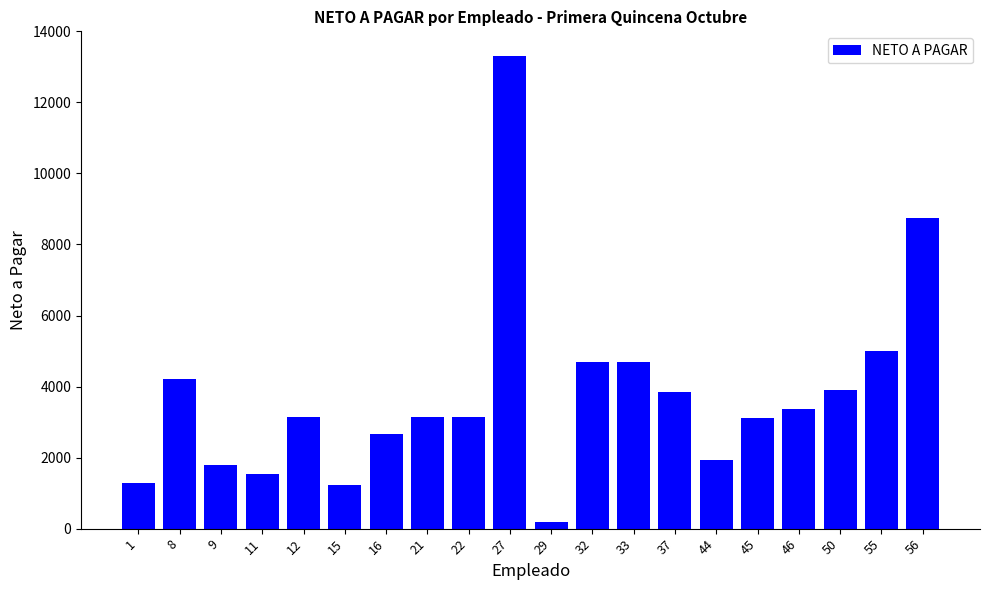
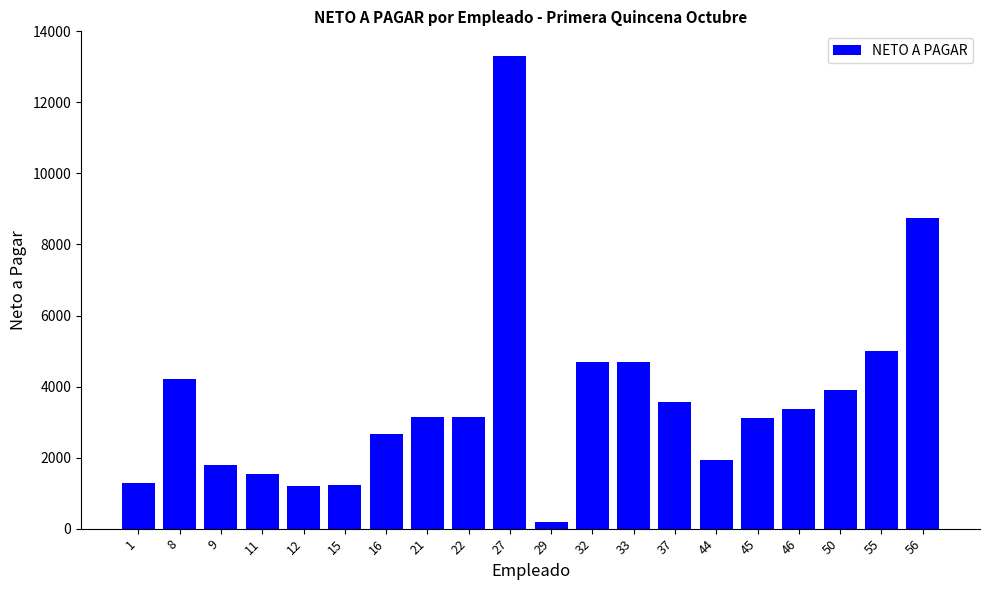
  {
    "1": 1300,
    "8": 4200,
    "9": 1800,
    "11": 1500,
-   "12": 3200,
+   "12": 1200,
    "15": 1200,
    "16": 2700,
    "21": 3200,
    "22": 3200,
    "27": 13300,
    "29": 200,
    "32": 4700,
    "33": 4700,
-   "37": 3900,
+   "37": 3600,
    "44": 1900,
    "45": 3100,
    "46": 3400,
    "50": 3900,
    "55": 5000,
    "56": 8800
  }
